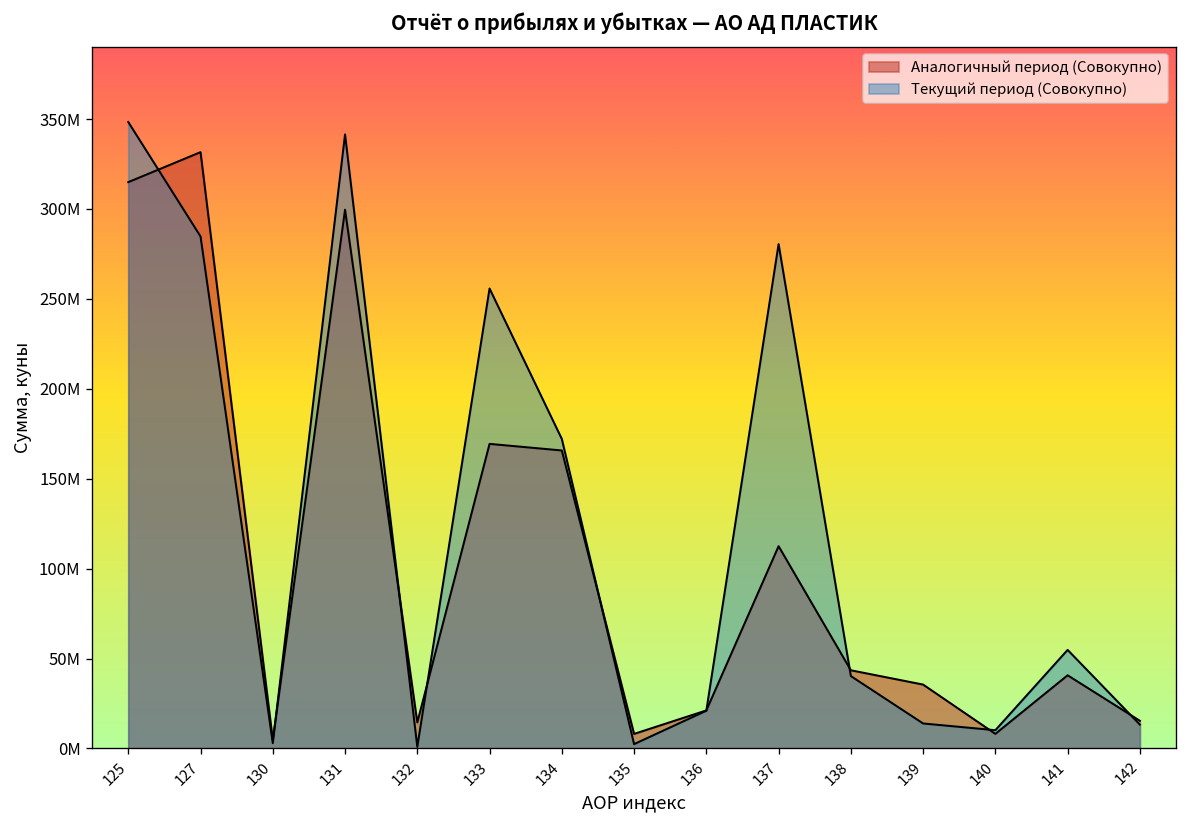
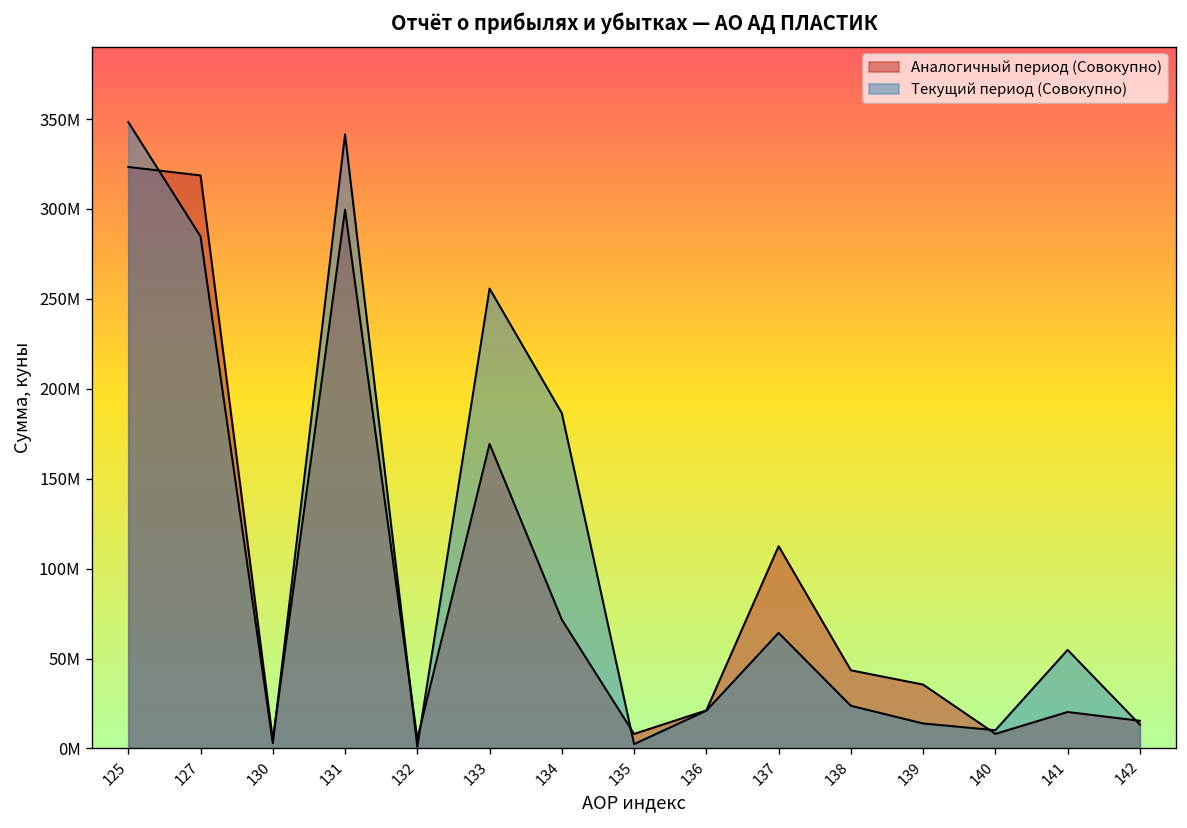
  {
    "Аналогичный период (Совокупно)": {
-     "125": 315000000,
-     "127": 332000000,
+     "125": 323000000,
+     "127": 319000000,
      "130": 5000000,
      "131": 300000000,
-     "132": 14000000,
+     "132": 5000000,
      "133": 169000000,
-     "134": 166000000,
+     "134": 72000000,
      "135": 8000000,
      "137": 112000000,
      "138": 43000000,
      "139": 36000000,
      "140": 8000000,
-     "141": 41000000,
+     "141": 20000000,
      "142": 15000000
    },
    "Текущий период (Совокупно)": {
      "125": 348000000,
      "127": 285000000,
      "130": 3000000,
      "131": 341000000,
      "132": 1000000,
      "133": 256000000,
-     "134": 172000000,
+     "134": 186000000,
      "135": 2000000,
-     "137": 280000000,
-     "138": 40000000,
+     "137": 64000000,
+     "138": 24000000,
      "139": 14000000,
      "140": 10000000,
      "141": 55000000,
      "142": 13000000
    }
  }
